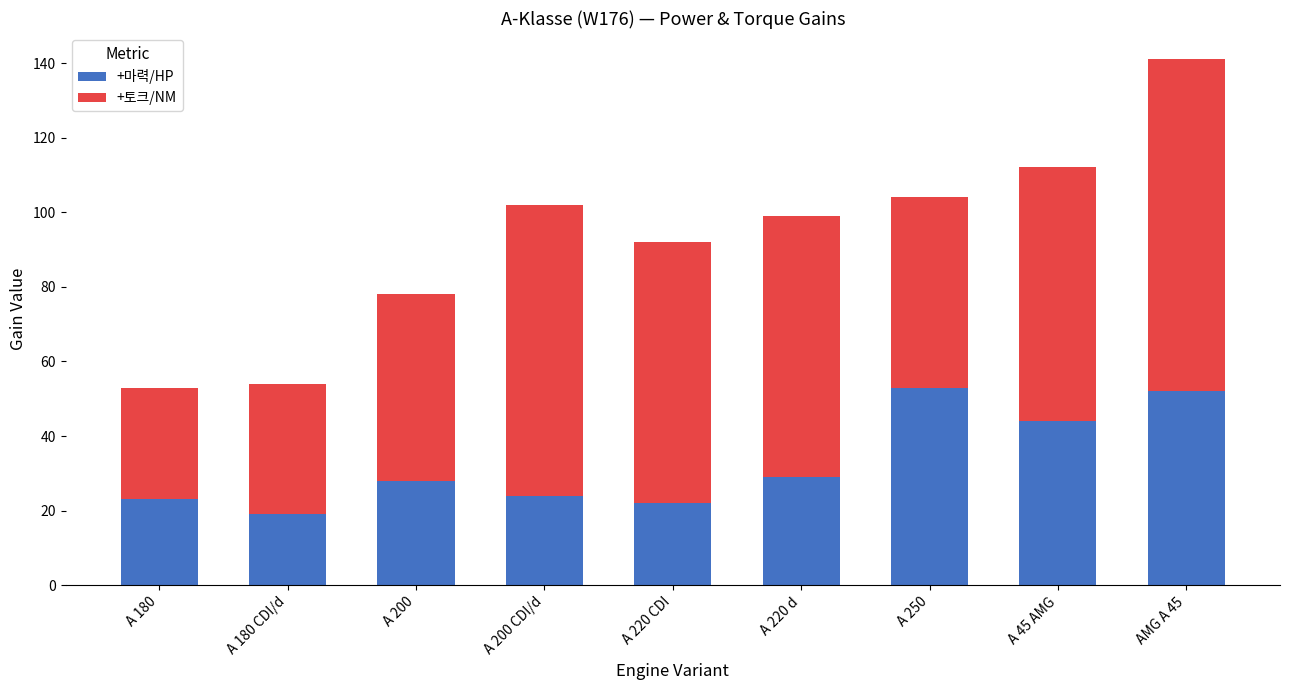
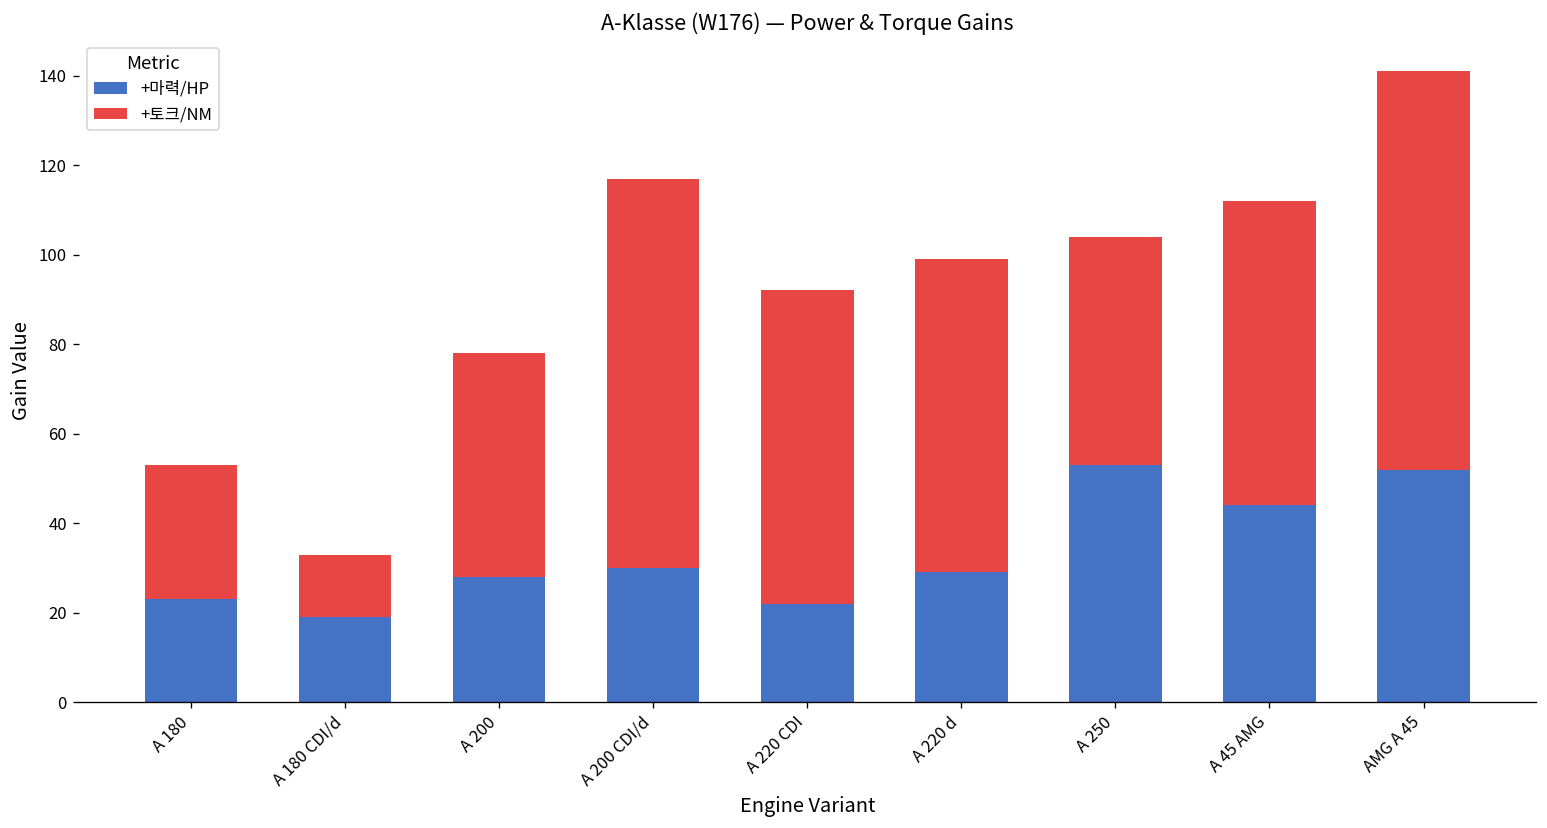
  {
    "+마력/HP": {
      "A 180": 23,
      "A 180 CDI/d": 19,
      "A 200": 28,
-     "A 200 CDI/d": 24,
+     "A 200 CDI/d": 30,
      "A 220 CDI": 22,
      "A 220 d": 29,
      "A 250": 53,
      "A 45 AMG": 44,
      "AMG A 45": 52
    },
    "+토크/NM": {
      "A 180": 30,
-     "A 180 CDI/d": 35,
+     "A 180 CDI/d": 14,
      "A 200": 50,
-     "A 200 CDI/d": 78,
+     "A 200 CDI/d": 87,
      "A 220 CDI": 70,
      "A 220 d": 70,
      "A 250": 51,
      "A 45 AMG": 68,
      "AMG A 45": 89
    }
  }
